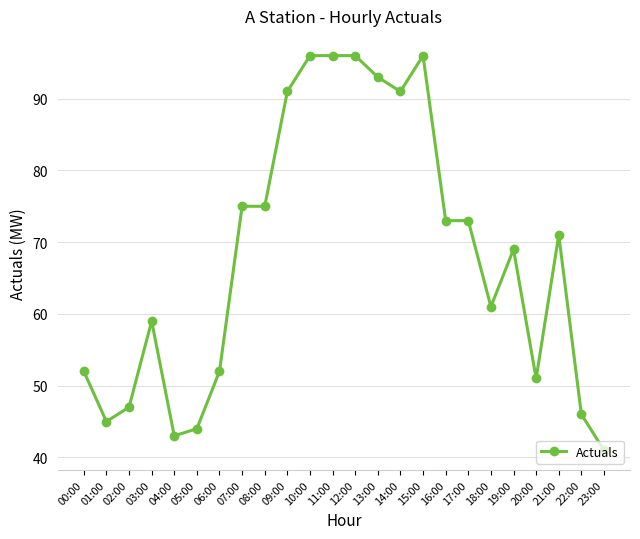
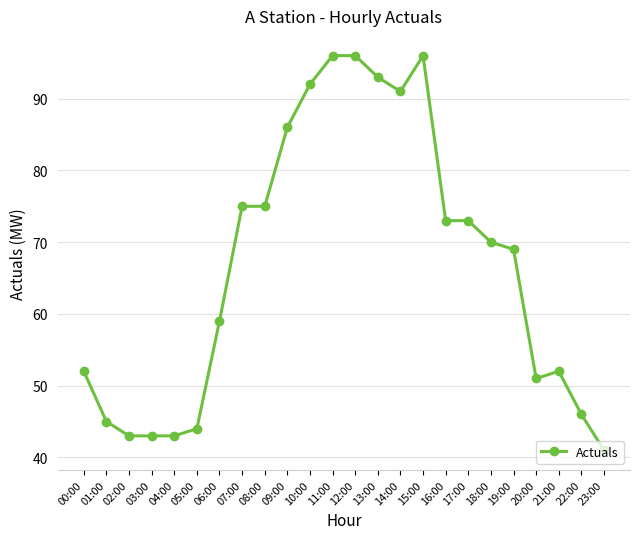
  {
    "00:00": 52,
    "01:00": 45,
-   "02:00": 47,
-   "03:00": 59,
+   "02:00": 43,
+   "03:00": 43,
    "04:00": 43,
    "05:00": 44,
-   "06:00": 52,
+   "06:00": 59,
    "07:00": 75,
    "08:00": 75,
-   "09:00": 91,
-   "10:00": 96,
+   "09:00": 86,
+   "10:00": 92,
    "11:00": 96,
    "12:00": 96,
    "13:00": 93,
    "14:00": 91,
    "15:00": 96,
    "16:00": 73,
    "17:00": 73,
-   "18:00": 61,
+   "18:00": 70,
    "19:00": 69,
    "20:00": 51,
-   "21:00": 71,
+   "21:00": 52,
    "22:00": 46
  }
